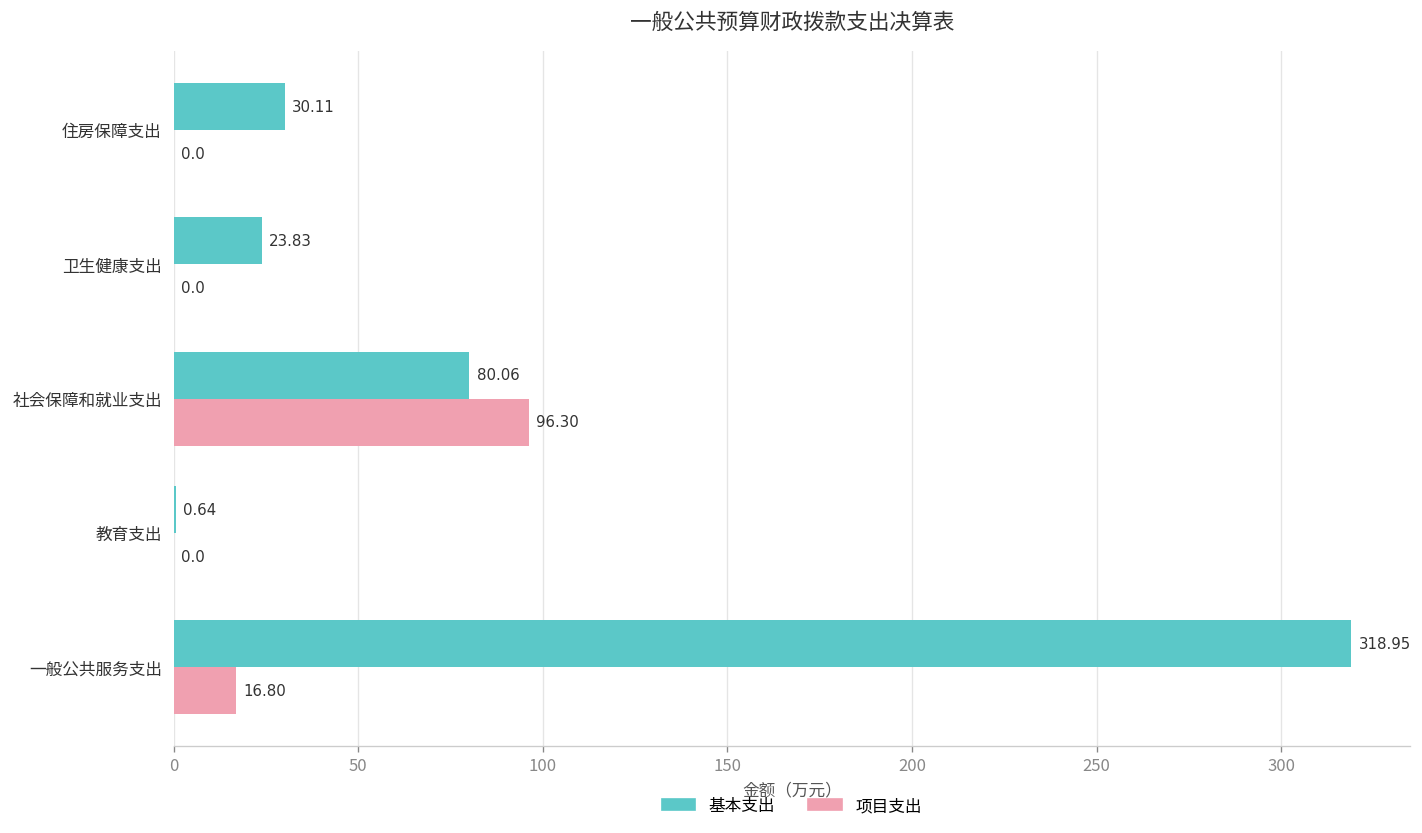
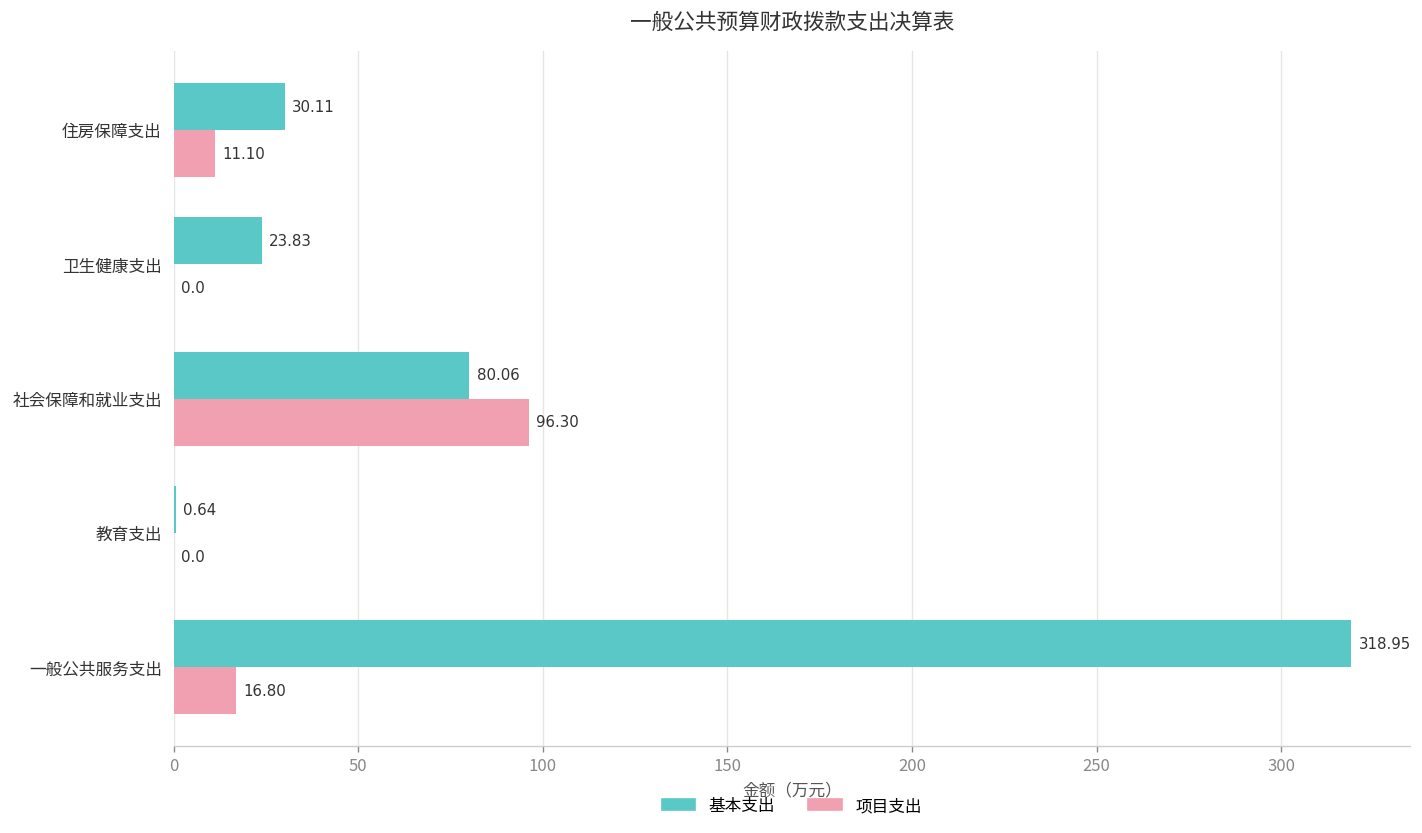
  {
    "基本支出": {
      "住房保障支出": 30.11,
      "卫生健康支出": 23.83,
      "社会保障和就业支出": 80.06,
      "教育支出": 0.64,
      "一般公共服务支出": 318.95
    },
    "项目支出": {
-     "住房保障支出": 0.0,
+     "住房保障支出": 11.10,
      "卫生健康支出": 0.0,
      "社会保障和就业支出": 96.30,
      "教育支出": 0.0,
      "一般公共服务支出": 16.80
    }
  }
